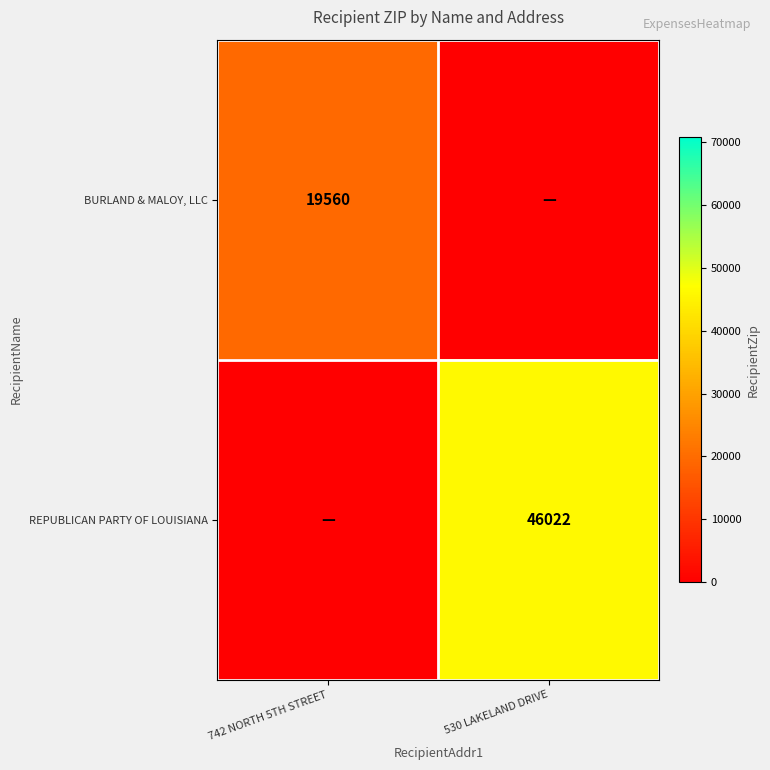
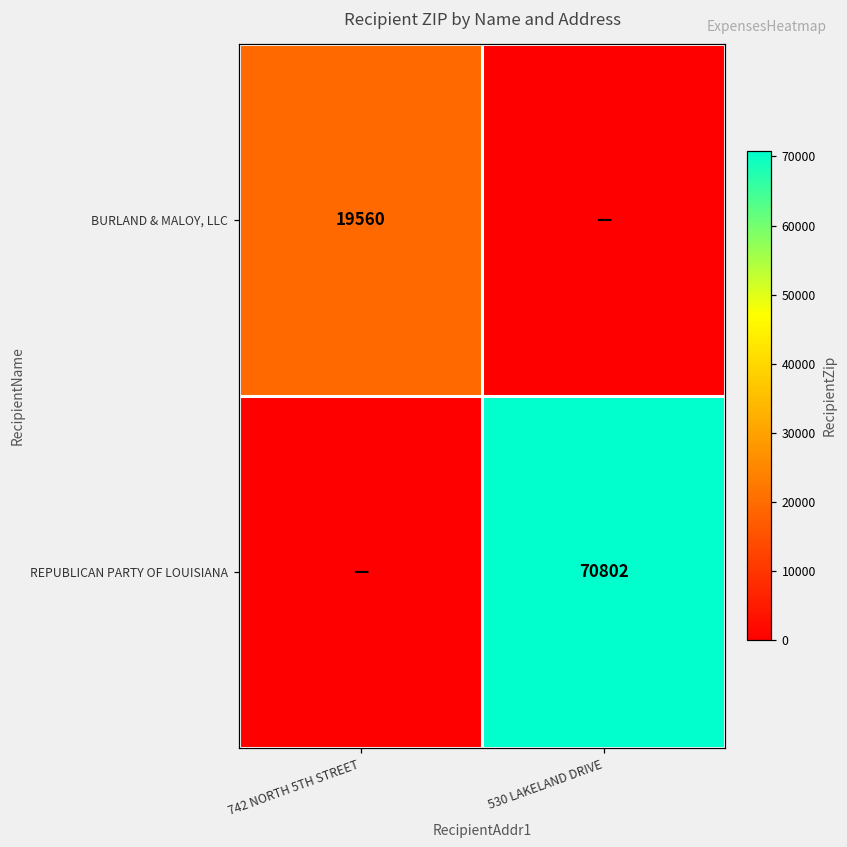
  {
    "BURLAND & MALOY, LLC": {
      "742 NORTH 5TH STREET": 19560
    },
    "REPUBLICAN PARTY OF LOUISIANA": {
-     "530 LAKELAND DRIVE": 46022
+     "530 LAKELAND DRIVE": 70802
    }
  }
